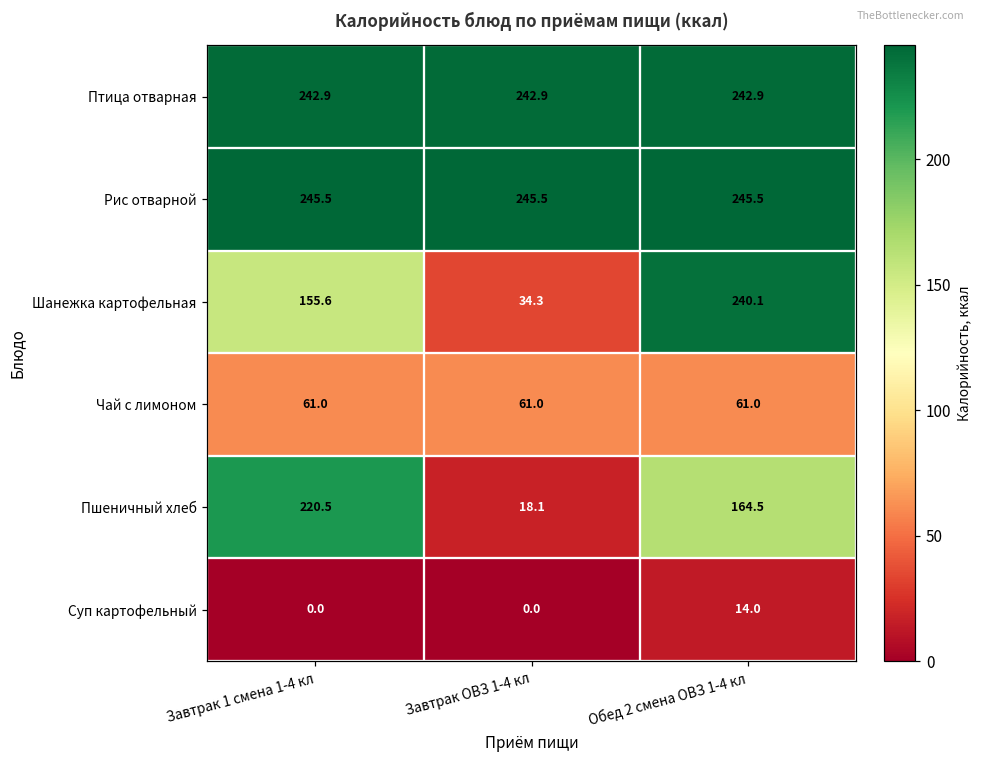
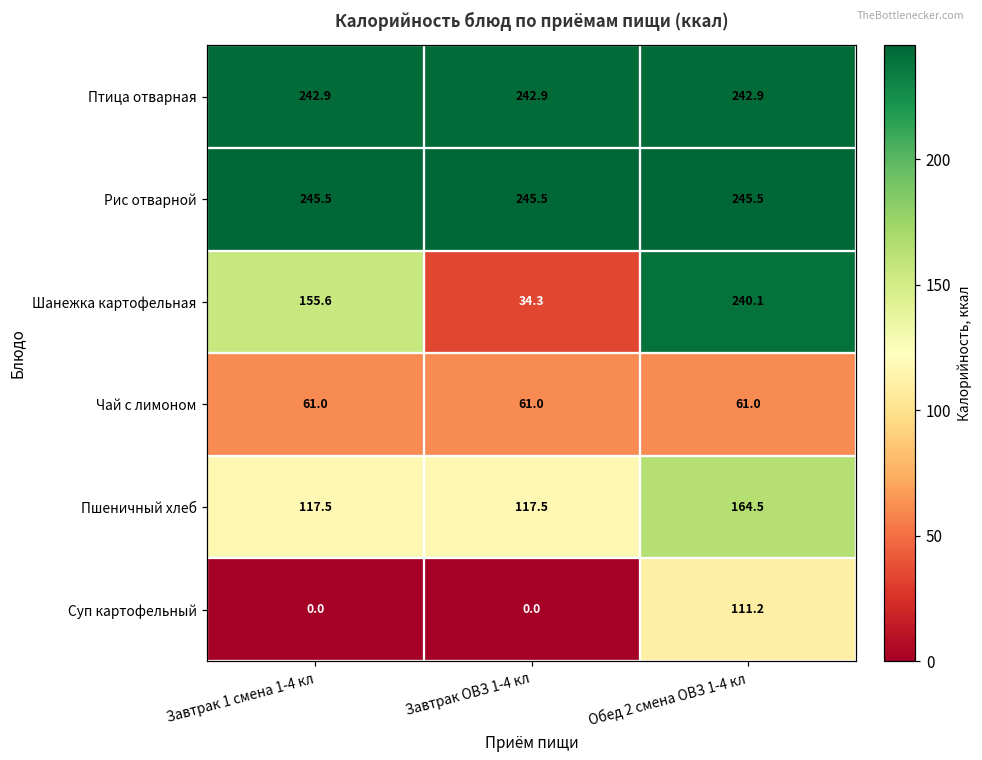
  {
    "Птица отварная": {
      "Завтрак 1 смена 1-4 кл": 242.9,
      "Завтрак ОВЗ 1-4 кл": 242.9,
      "Обед 2 смена ОВЗ 1-4 кл": 242.9
    },
    "Рис отварной": {
      "Завтрак 1 смена 1-4 кл": 245.5,
      "Завтрак ОВЗ 1-4 кл": 245.5,
      "Обед 2 смена ОВЗ 1-4 кл": 245.5
    },
    "Шанежка картофельная": {
      "Завтрак 1 смена 1-4 кл": 155.6,
      "Завтрак ОВЗ 1-4 кл": 34.3,
      "Обед 2 смена ОВЗ 1-4 кл": 240.1
    },
    "Чай с лимоном": {
      "Завтрак 1 смена 1-4 кл": 61.0,
      "Завтрак ОВЗ 1-4 кл": 61.0,
      "Обед 2 смена ОВЗ 1-4 кл": 61.0
    },
    "Пшеничный хлеб": {
-     "Завтрак 1 смена 1-4 кл": 220.5,
-     "Завтрак ОВЗ 1-4 кл": 18.1,
+     "Завтрак 1 смена 1-4 кл": 117.5,
+     "Завтрак ОВЗ 1-4 кл": 117.5,
      "Обед 2 смена ОВЗ 1-4 кл": 164.5
    },
    "Суп картофельный": {
      "Завтрак 1 смена 1-4 кл": 0.0,
      "Завтрак ОВЗ 1-4 кл": 0.0,
-     "Обед 2 смена ОВЗ 1-4 кл": 14.0
+     "Обед 2 смена ОВЗ 1-4 кл": 111.2
    }
  }
